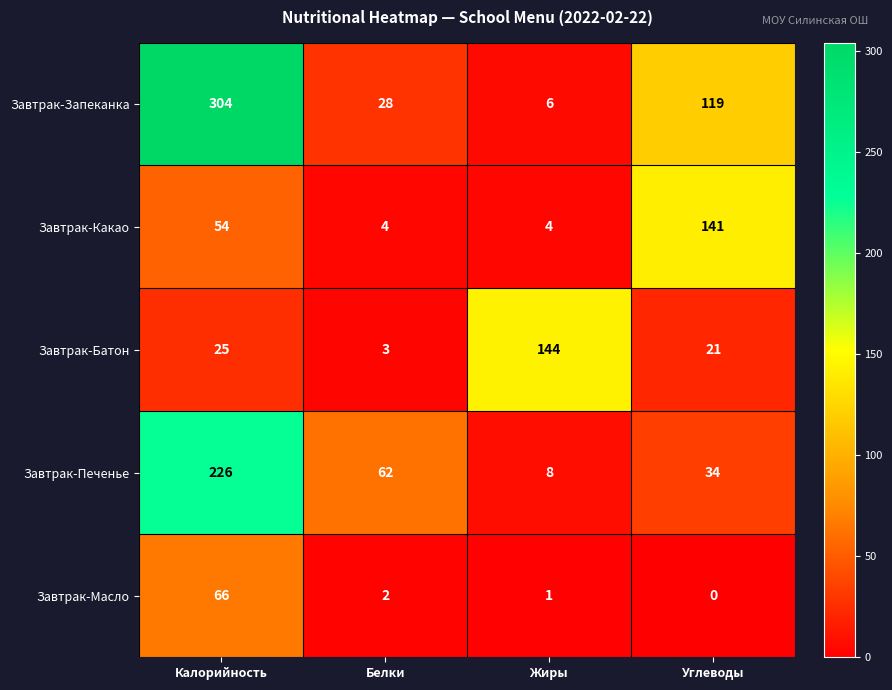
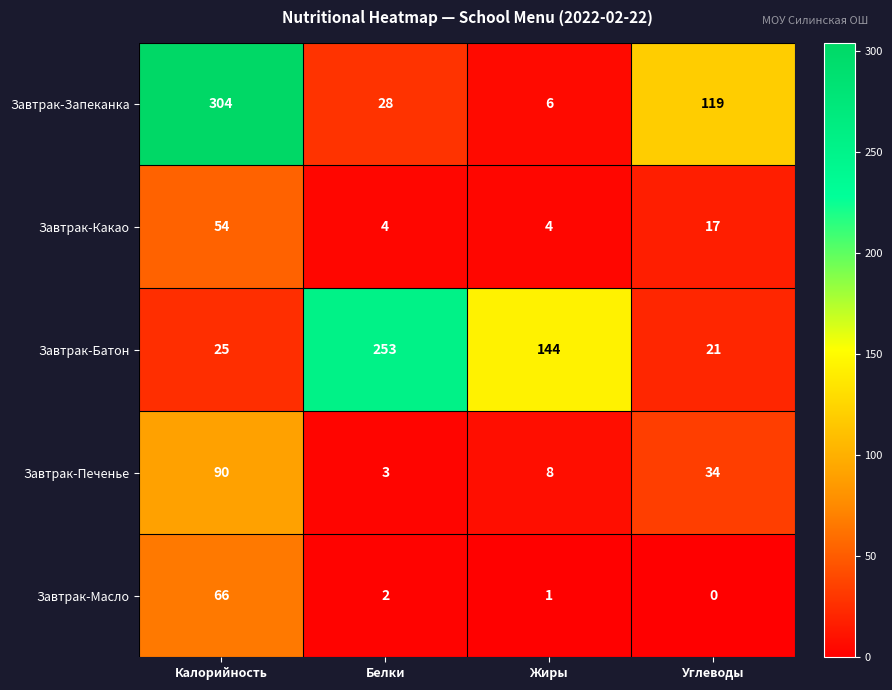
  {
    "Завтрак-Запеканка": {
      "Калорийность": 304,
      "Белки": 28,
      "Жиры": 6,
      "Углеводы": 119
    },
    "Завтрак-Какао": {
      "Калорийность": 54,
      "Белки": 4,
      "Жиры": 4,
-     "Углеводы": 141
+     "Углеводы": 17
    },
    "Завтрак-Батон": {
      "Калорийность": 25,
-     "Белки": 3,
+     "Белки": 253,
      "Жиры": 144,
      "Углеводы": 21
    },
    "Завтрак-Печенье": {
-     "Калорийность": 226,
-     "Белки": 62,
+     "Калорийность": 90,
+     "Белки": 3,
      "Жиры": 8,
      "Углеводы": 34
    },
    "Завтрак-Масло": {
      "Калорийность": 66,
      "Белки": 2,
      "Жиры": 1,
      "Углеводы": 0
    }
  }
